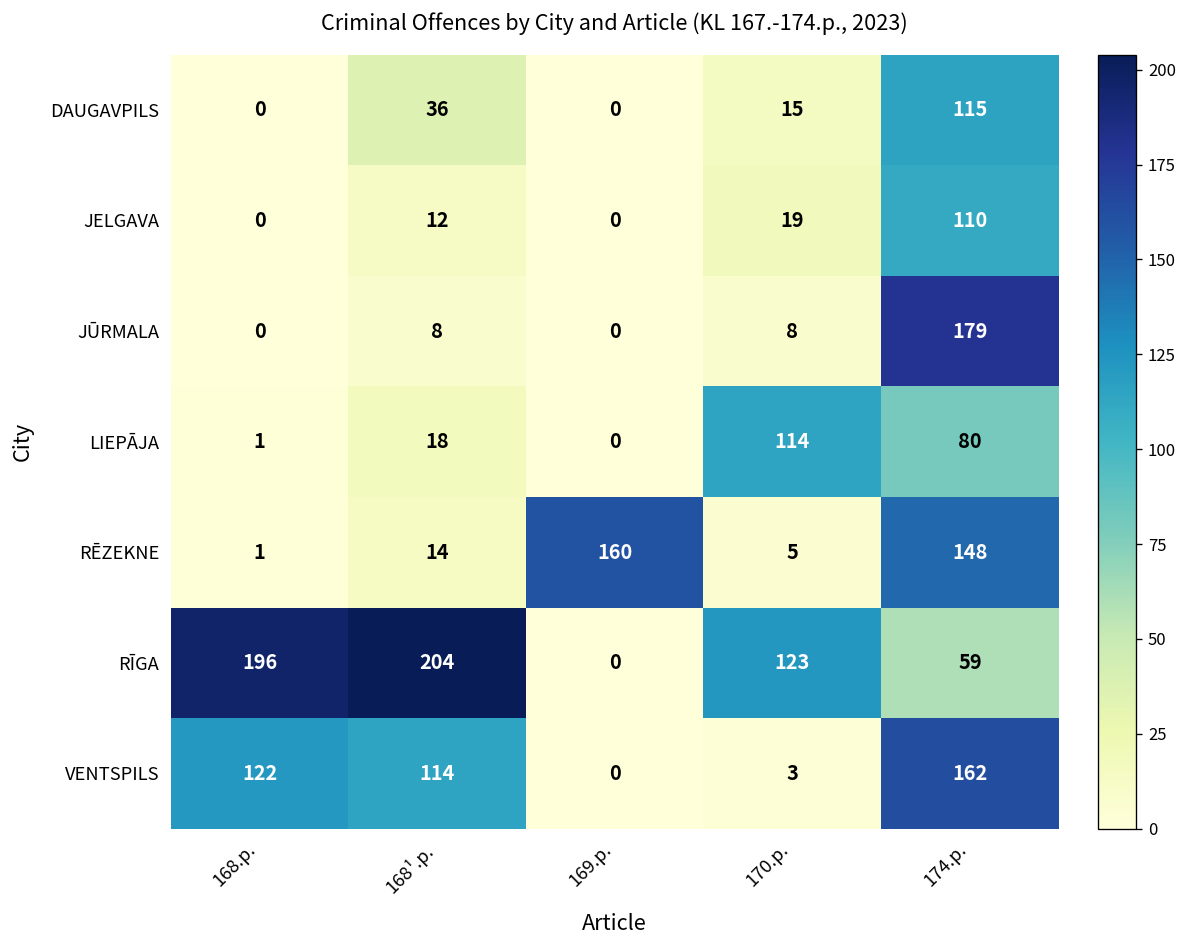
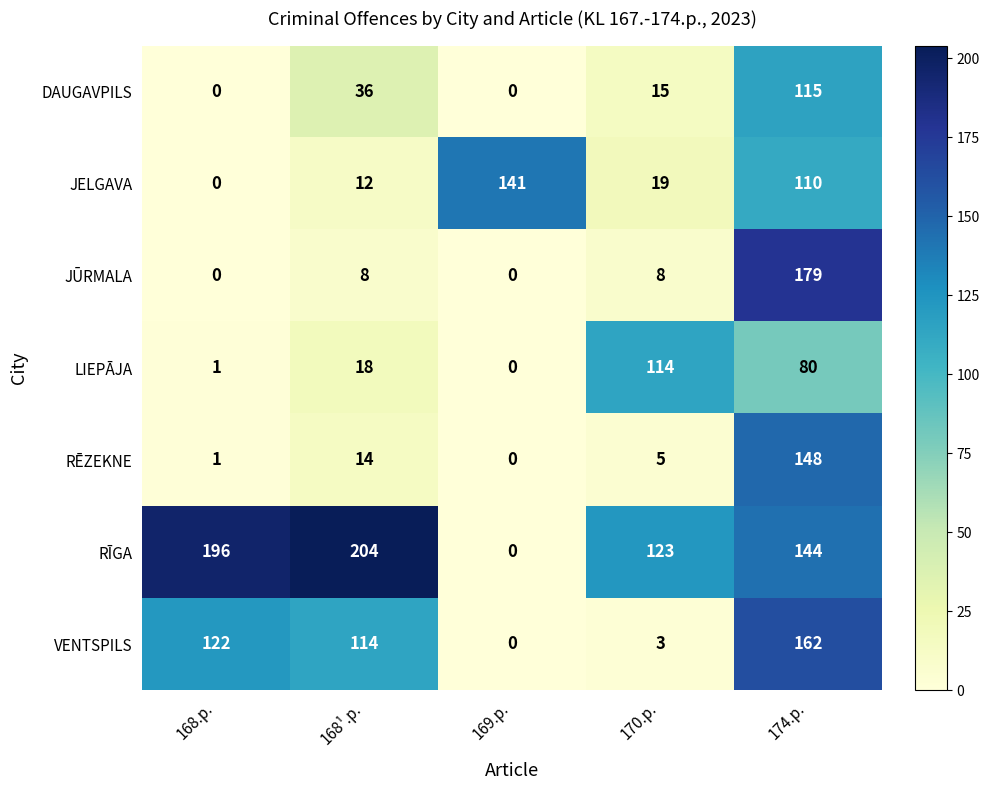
  {
    "DAUGAVPILS": {
      "168.p.": 0,
      "168¹.p.": 36,
      "169.p.": 0,
      "170.p.": 15,
      "174.p.": 115
    },
    "JELGAVA": {
      "168.p.": 0,
      "168¹.p.": 12,
-     "169.p.": 0,
+     "169.p.": 141,
      "170.p.": 19,
      "174.p.": 110
    },
    "JŪRMALA": {
      "168.p.": 0,
      "168¹.p.": 8,
      "169.p.": 0,
      "170.p.": 8,
      "174.p.": 179
    },
    "LIEPĀJA": {
      "168.p.": 1,
      "168¹.p.": 18,
      "169.p.": 0,
      "170.p.": 114,
      "174.p.": 80
    },
    "RĒZEKNE": {
      "168.p.": 1,
      "168¹.p.": 14,
-     "169.p.": 160,
+     "169.p.": 0,
      "170.p.": 5,
      "174.p.": 148
    },
    "RĪGA": {
      "168.p.": 196,
      "168¹.p.": 204,
      "169.p.": 0,
      "170.p.": 123,
-     "174.p.": 59
+     "174.p.": 144
    },
    "VENTSPILS": {
      "168.p.": 122,
      "168¹.p.": 114,
      "169.p.": 0,
      "170.p.": 3,
      "174.p.": 162
    }
  }
